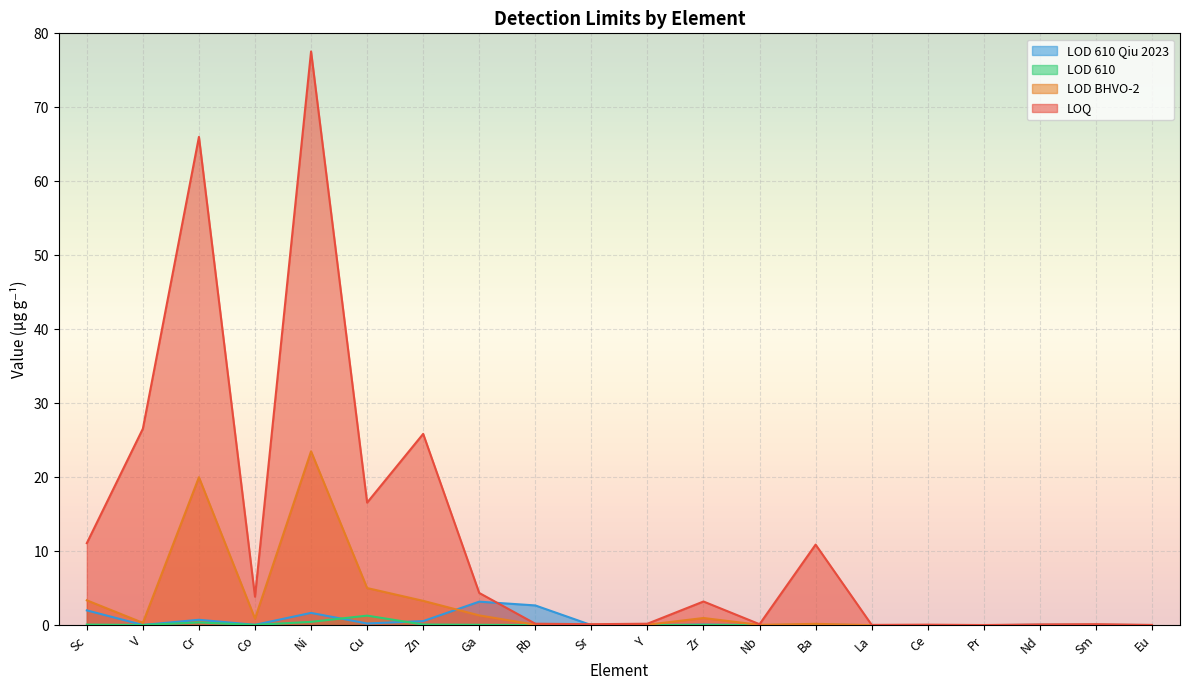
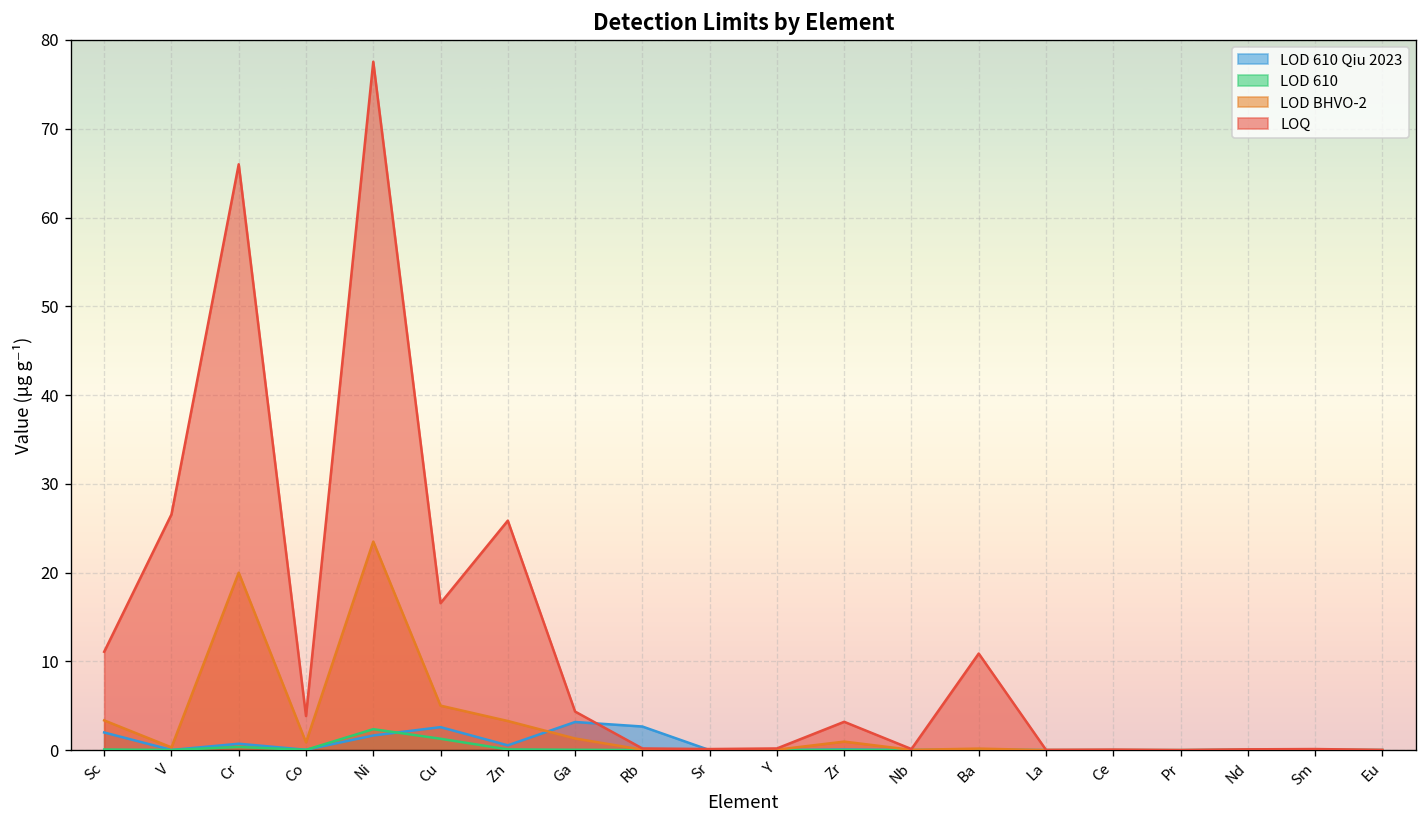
  {
    "LOD 610 Qiu 2023": {
      "Sc": 2,
      "Cr": 1,
      "Ni": 2,
-     "Cu": 0,
+     "Cu": 3,
      "Zn": 1,
      "Ga": 3,
      "Rb": 3
    },
    "LOD 610": {
      "Sc": 0,
      "Cr": 0,
-     "Ni": 0,
+     "Ni": 2,
      "Cu": 1,
      "Zn": 0,
      "Ga": 0
    }
  }
